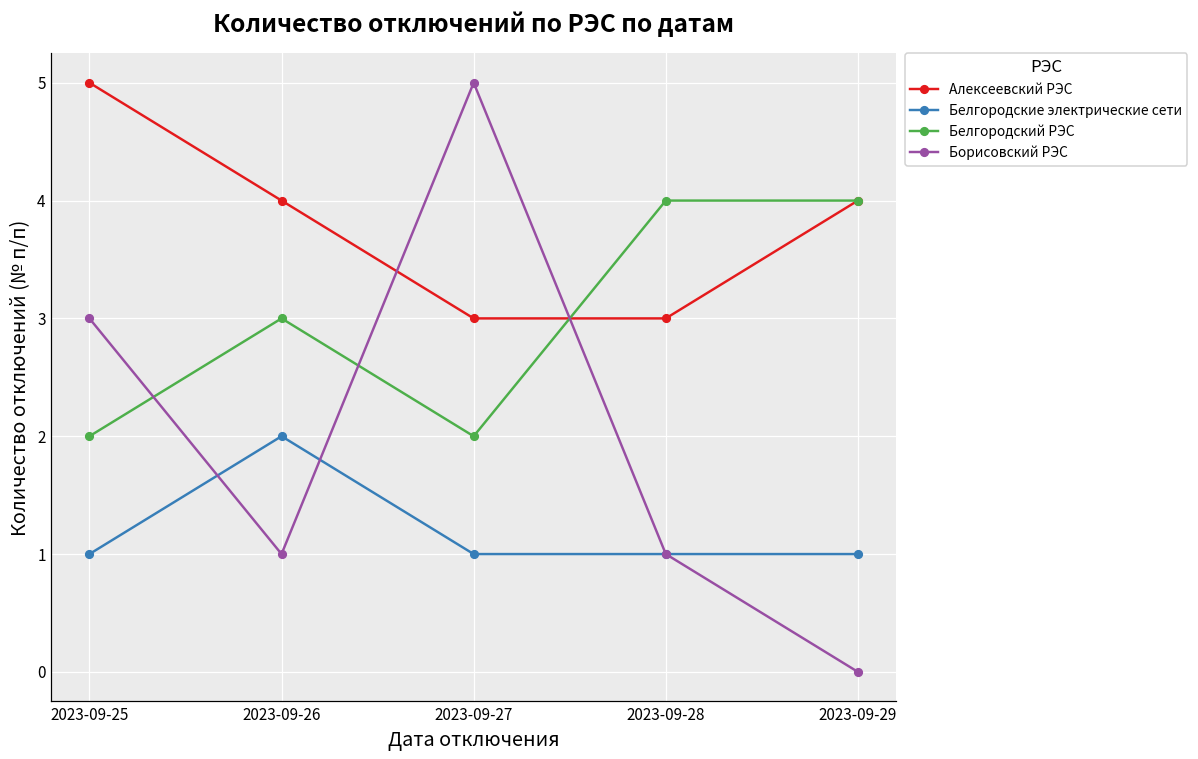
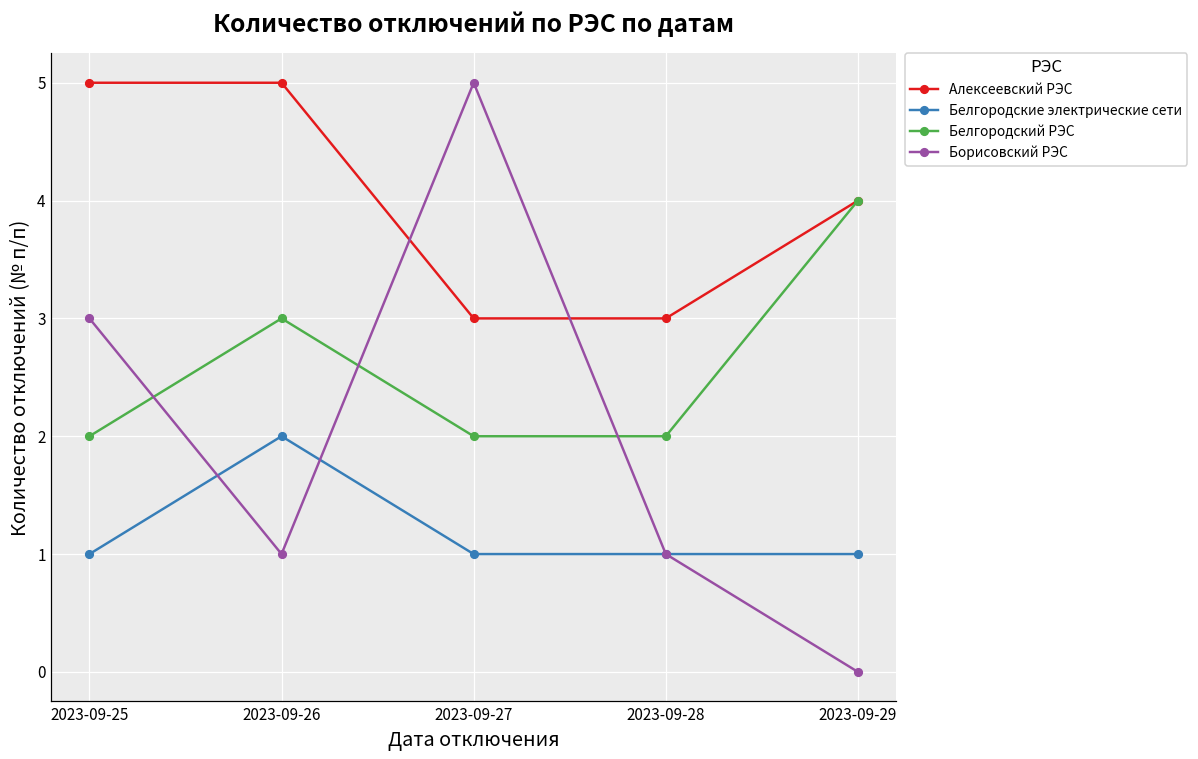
  {
    "Алексеевский РЭС": {
      "2023-09-25": 5,
-     "2023-09-26": 4,
+     "2023-09-26": 5,
      "2023-09-27": 3,
      "2023-09-28": 3
    },
    "Белгородские электрические сети": {
      "2023-09-25": 1,
      "2023-09-26": 2,
      "2023-09-27": 1,
      "2023-09-29": 1
    },
    "Белгородский РЭС": {
      "2023-09-25": 2,
      "2023-09-26": 3,
      "2023-09-27": 2,
-     "2023-09-28": 4
+     "2023-09-28": 2
    },
    "Борисовский РЭС": {
      "2023-09-25": 3,
      "2023-09-26": 1,
      "2023-09-27": 5,
      "2023-09-29": 0
    }
  }
